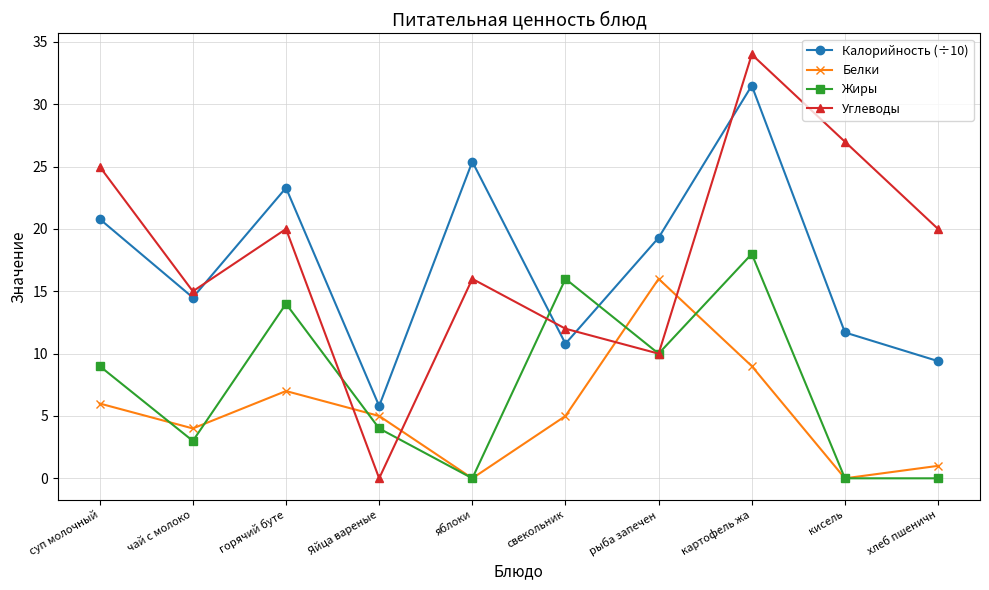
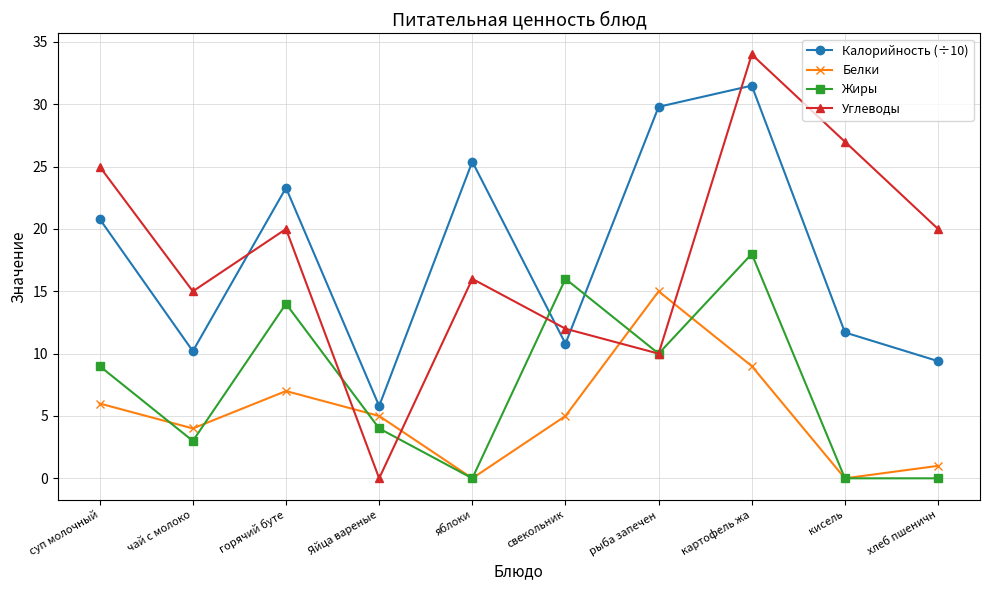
  {
    "Калорийность (÷10)": {
      "суп молочный": 20.8,
-     "чай с молоко": 14.5,
+     "чай с молоко": 10.2,
      "горячий буте": 23.3,
      "Яйца вареные": 5.8,
      "яблоки": 25.4,
      "свекольник": 10.8,
-     "рыба запечен": 19.3,
+     "рыба запечен": 29.8,
      "картофель жа": 31.5,
      "кисель": 11.7,
      "хлеб пшеничн": 9.4
    },
    "Белки": {
      "суп молочный": 6,
      "чай с молоко": 4,
      "горячий буте": 7,
      "Яйца вареные": 5,
      "свекольник": 5,
-     "рыба запечен": 16,
+     "рыба запечен": 15,
      "картофель жа": 9,
      "хлеб пшеничн": 1
    },
    "Жиры": {
      "суп молочный": 9.0,
      "чай с молоко": 3.0,
      "горячий буте": 14.0,
      "Яйца вареные": 4.0,
      "свекольник": 16.0,
      "картофель жа": 18.0,
      "хлеб пшеничн": 0.0
    },
    "Углеводы": {
      "суп молочный": 25.0,
      "чай с молоко": 15.0,
      "горячий буте": 20.0,
      "Яйца вареные": 0.0,
      "яблоки": 16.0,
      "свекольник": 12.0,
      "картофель жа": 34.0,
      "кисель": 27.0,
      "хлеб пшеничн": 20.0
    }
  }
